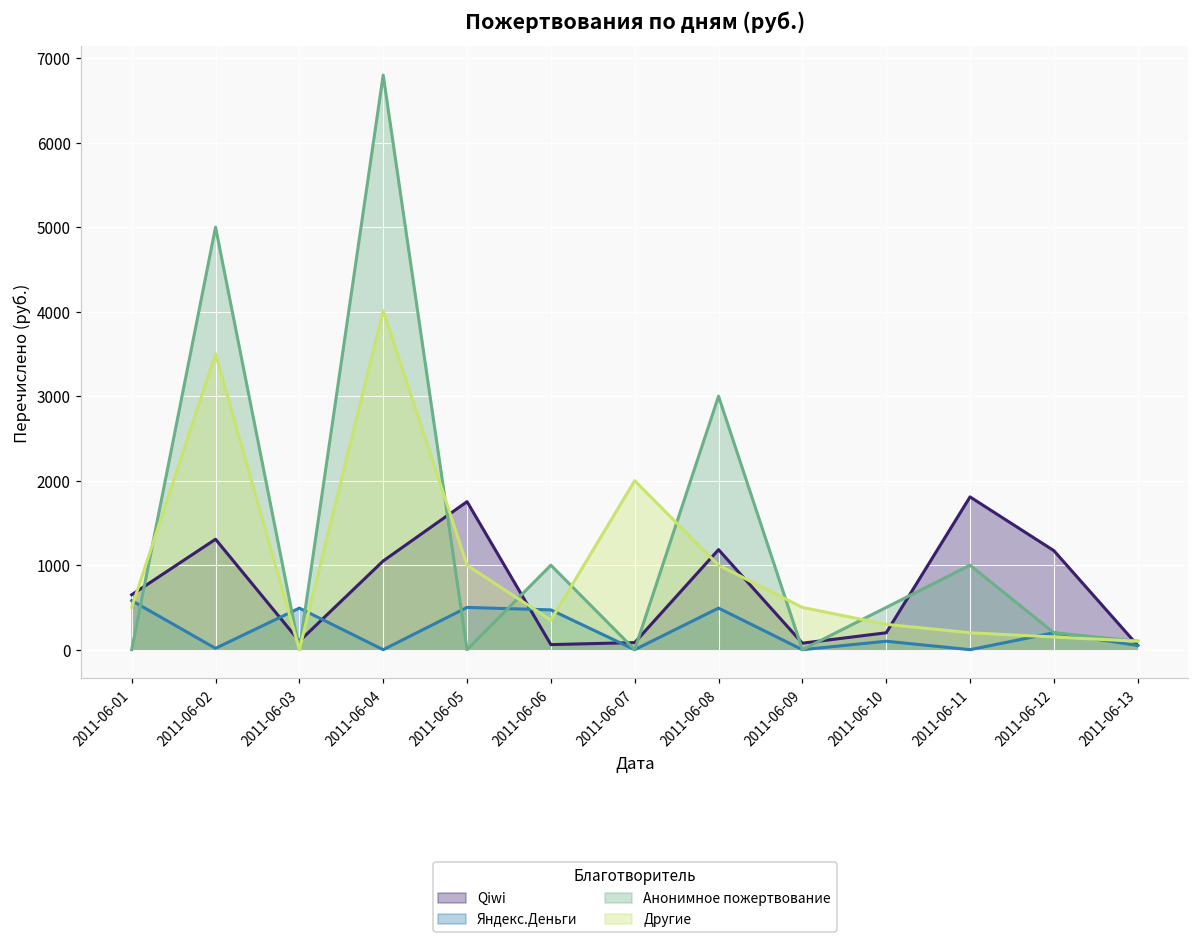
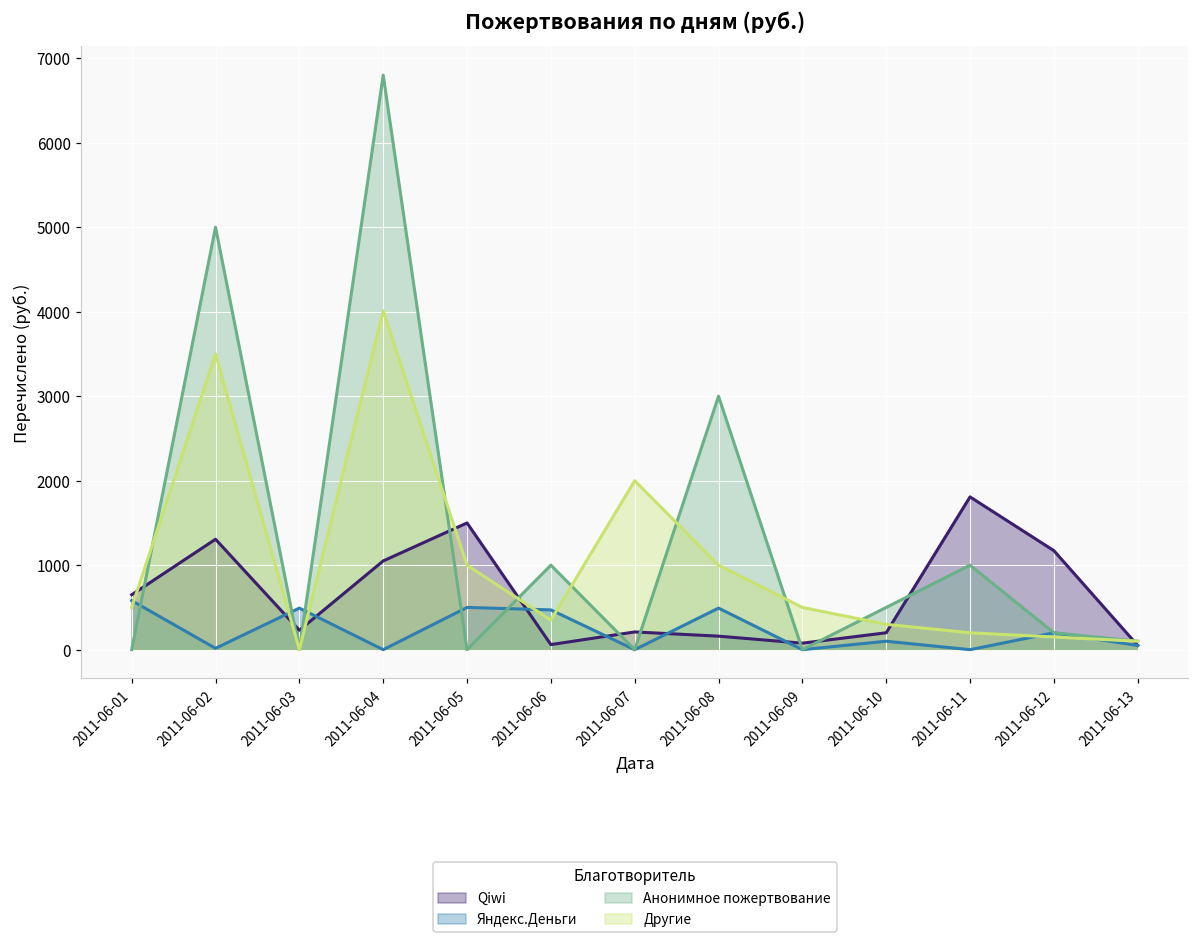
  {
    "Qiwi": {
      "2011-06-01": 700,
      "2011-06-02": 1300,
-     "2011-06-03": 100,
+     "2011-06-03": 200,
      "2011-06-04": 1100,
-     "2011-06-05": 1800,
+     "2011-06-05": 1500,
      "2011-06-06": 100,
-     "2011-06-07": 100,
-     "2011-06-08": 1200,
+     "2011-06-07": 200,
+     "2011-06-08": 200,
      "2011-06-09": 100,
      "2011-06-10": 200,
      "2011-06-11": 1800,
      "2011-06-12": 1200
    }
  }
